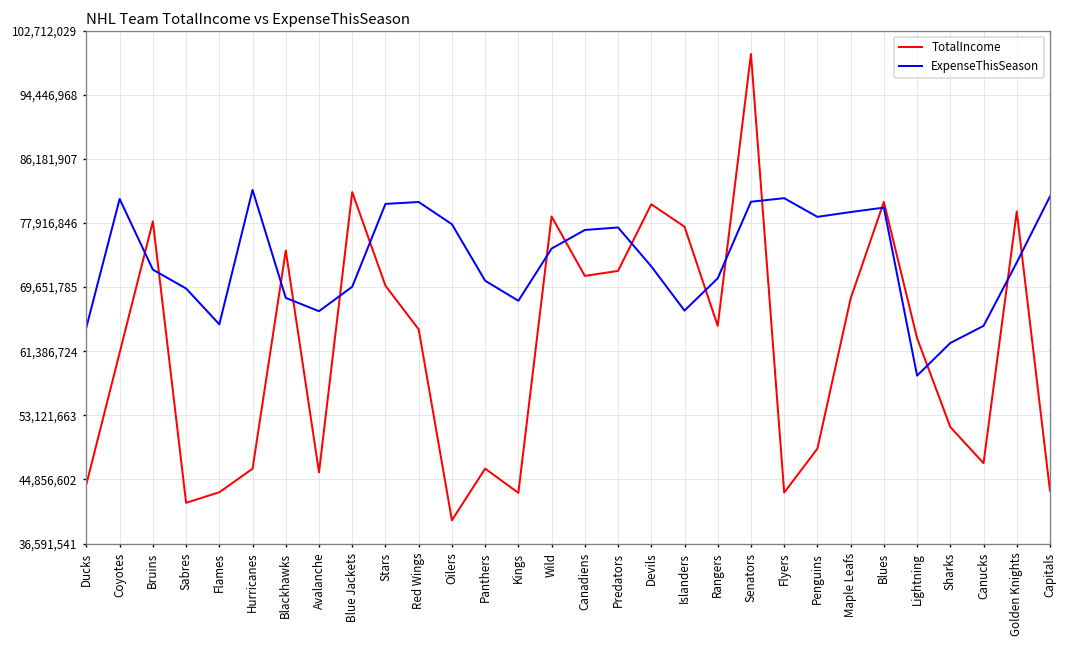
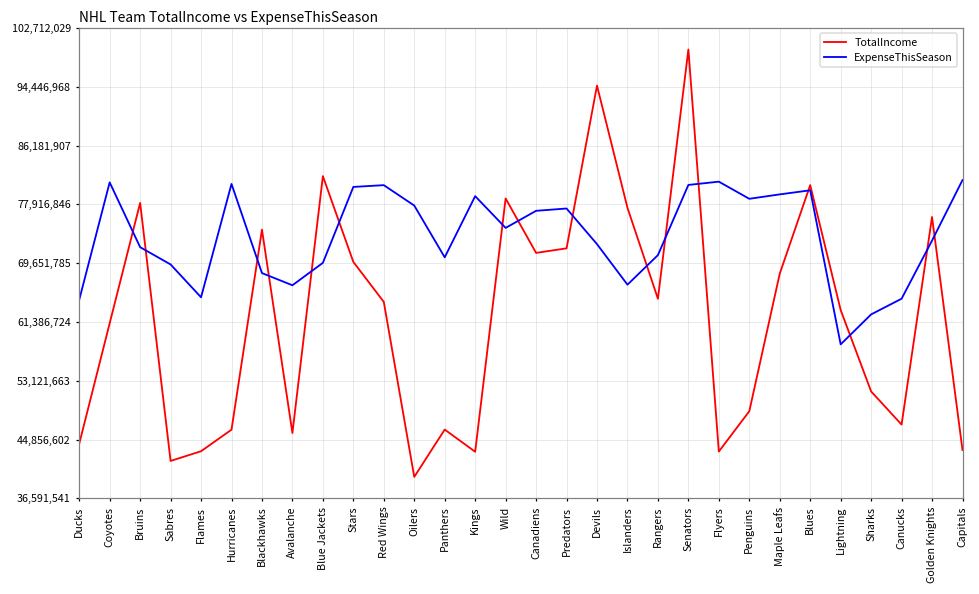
  {
    "TotalIncome": {
      "Ducks": "44,000,000",
      "Coyotes": "61,000,000",
      "Bruins": "78,000,000",
      "Sabres": "42,000,000",
      "Flames": "43,000,000",
      "Hurricanes": "46,000,000",
      "Blackhawks": "74,000,000",
      "Avalanche": "46,000,000",
      "Blue Jackets": "82,000,000",
      "Stars": "70,000,000",
      "Red Wings": "64,000,000",
      "Oilers": "40,000,000",
      "Panthers": "46,000,000",
      "Kings": "43,000,000",
      "Wild": "79,000,000",
      "Canadiens": "71,000,000",
      "Predators": "72,000,000",
-     "Devils": "80,000,000",
+     "Devils": "95,000,000",
      "Islanders": "77,000,000",
      "Rangers": "65,000,000",
      "Senators": "100,000,000",
      "Flyers": "43,000,000",
      "Penguins": "49,000,000",
      "Maple Leafs": "68,000,000",
      "Blues": "81,000,000",
      "Lightning": "63,000,000",
      "Sharks": "52,000,000",
      "Canucks": "47,000,000",
-     "Golden Knights": "79,000,000",
+     "Golden Knights": "76,000,000",
      "Capitals": "43,000,000"
    },
    "ExpenseThisSeason": {
      "Ducks": "64,000,000",
      "Coyotes": "81,000,000",
      "Bruins": "72,000,000",
      "Sabres": "69,000,000",
      "Flames": "65,000,000",
-     "Hurricanes": "82,000,000",
+     "Hurricanes": "81,000,000",
      "Blackhawks": "68,000,000",
      "Avalanche": "67,000,000",
      "Blue Jackets": "70,000,000",
      "Stars": "80,000,000",
      "Red Wings": "81,000,000",
      "Oilers": "78,000,000",
      "Panthers": "70,000,000",
-     "Kings": "68,000,000",
+     "Kings": "79,000,000",
      "Wild": "75,000,000",
      "Canadiens": "77,000,000",
      "Predators": "77,000,000",
      "Devils": "72,000,000",
      "Islanders": "67,000,000",
      "Rangers": "71,000,000",
      "Senators": "81,000,000",
      "Flyers": "81,000,000",
      "Penguins": "79,000,000",
      "Maple Leafs": "79,000,000",
      "Blues": "80,000,000",
      "Lightning": "58,000,000",
      "Sharks": "62,000,000",
      "Canucks": "65,000,000",
      "Golden Knights": "73,000,000",
      "Capitals": "81,000,000"
    }
  }
